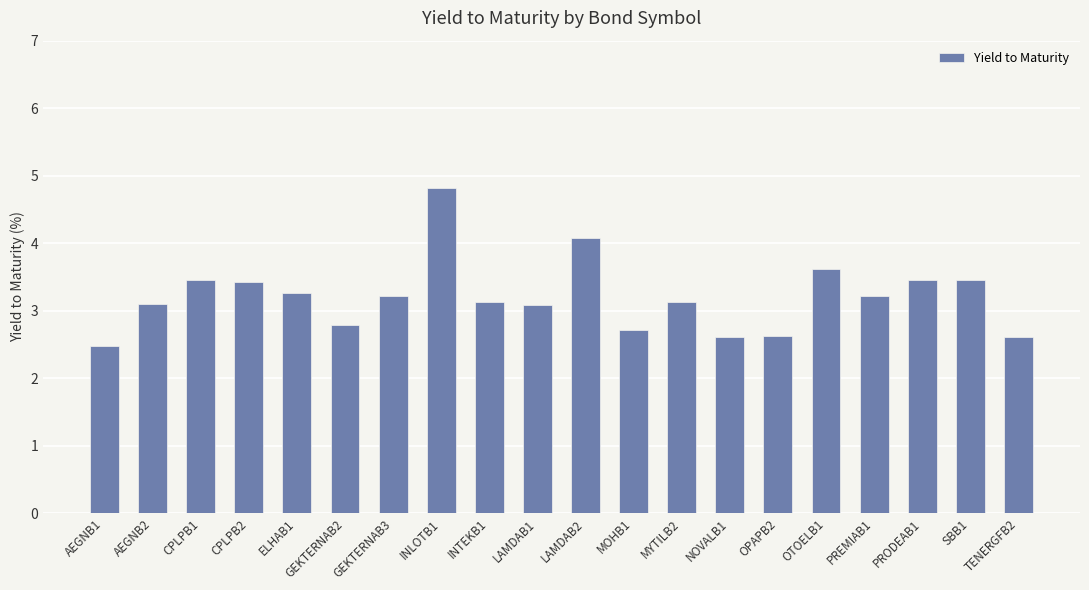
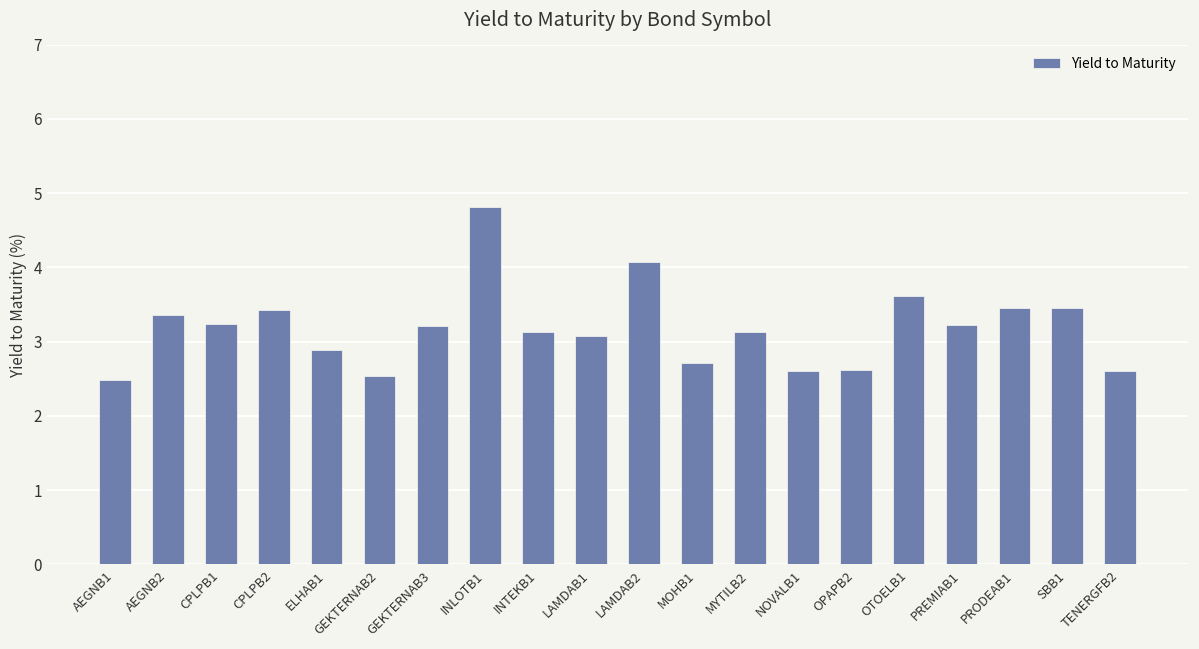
  {
    "AEGNB1": 2.5,
-   "AEGNB2": 3.1,
-   "CPLPB1": 3.5,
+   "AEGNB2": 3.4,
+   "CPLPB1": 3.2,
    "CPLPB2": 3.4,
-   "ELHAB1": 3.3,
-   "GEKTERNAB2": 2.8,
+   "ELHAB1": 2.9,
+   "GEKTERNAB2": 2.5,
    "GEKTERNAB3": 3.2,
    "INLOTB1": 4.8,
    "INTEKB1": 3.1,
    "LAMDAB1": 3.1,
    "LAMDAB2": 4.1,
    "MOHB1": 2.7,
    "MYTILB2": 3.1,
    "NOVALB1": 2.6,
    "OPAPB2": 2.6,
    "OTOELB1": 3.6,
    "PREMIAB1": 3.2,
    "PRODEAB1": 3.5,
    "SBB1": 3.4,
    "TENERGFB2": 2.6
  }
